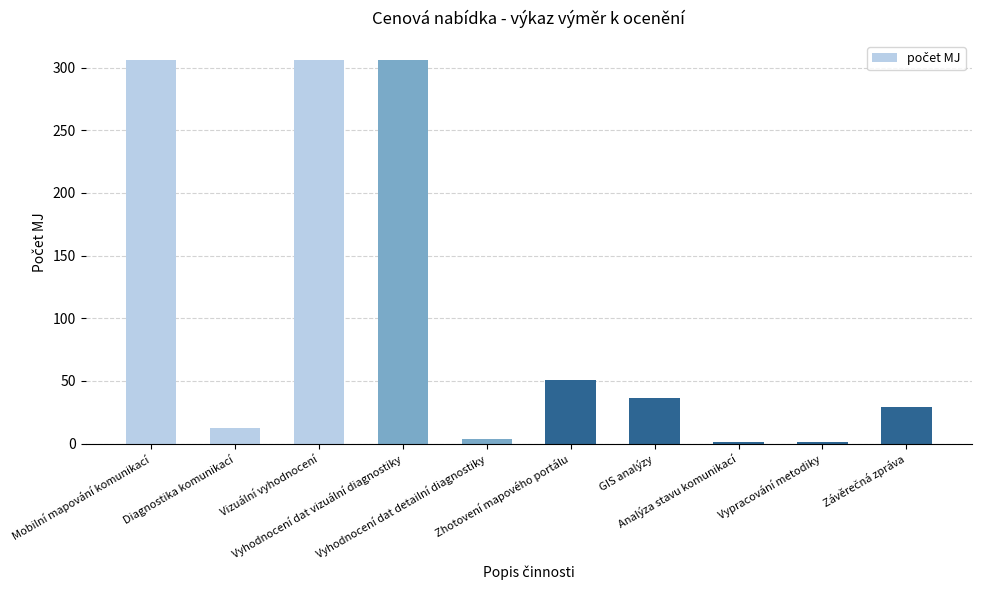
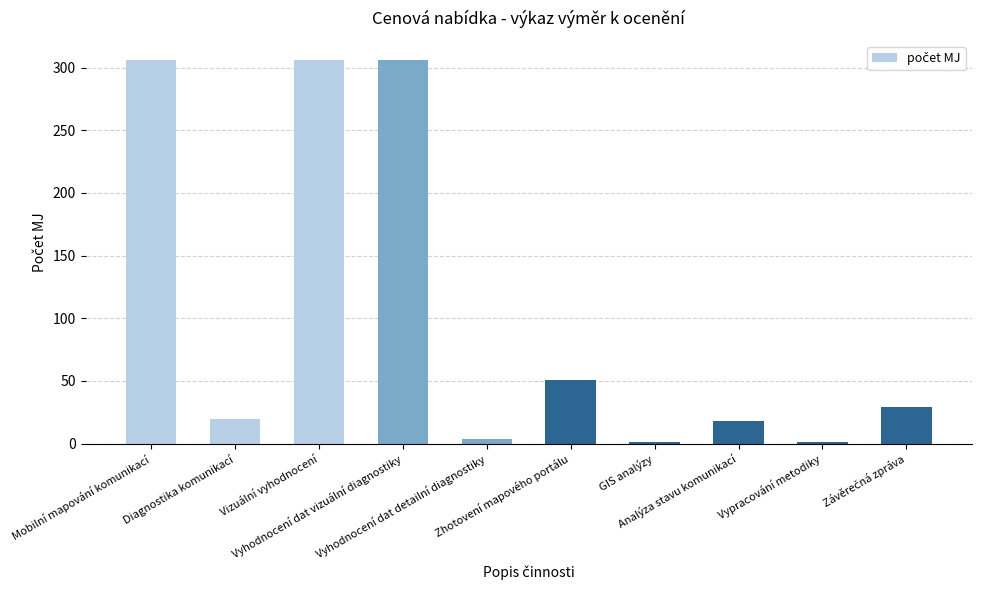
  {
    "Mobilní mapování komunikací": 306,
-   "Diagnostika komunikací": 12,
+   "Diagnostika komunikací": 20,
    "Vizuální vyhodnocení": 306,
    "Vyhodnocení dat vizuální diagnostiky": 306,
    "Vyhodnocení dat detailní diagnostiky": 4,
    "Zhotovení mapového portálu": 51,
-   "GIS analýzy": 37,
-   "Analýza stavu komunikací": 1,
+   "GIS analýzy": 1,
+   "Analýza stavu komunikací": 18,
    "Závěrečná zpráva": 30
  }
